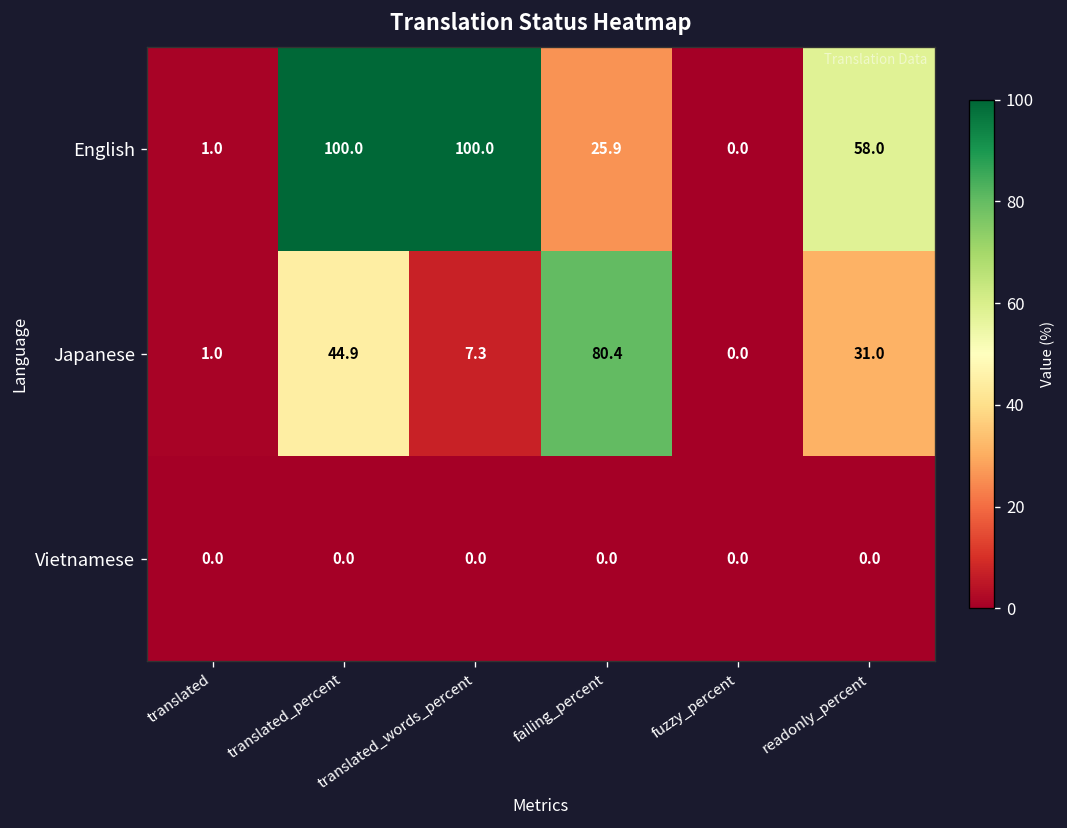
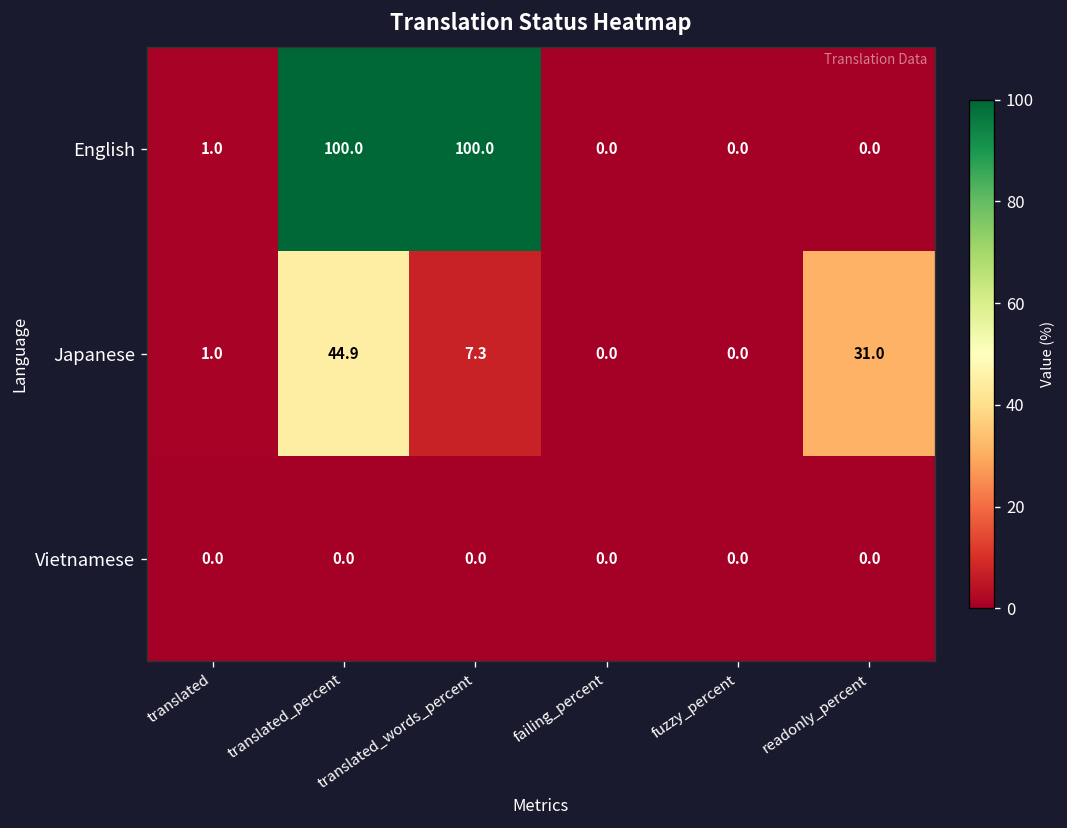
  {
    "English": {
      "translated": 1.0,
      "translated_percent": 100.0,
      "translated_words_percent": 100.0,
-     "failing_percent": 25.9,
+     "failing_percent": 0.0,
      "fuzzy_percent": 0.0,
-     "readonly_percent": 58.0
+     "readonly_percent": 0.0
    },
    "Japanese": {
      "translated": 1.0,
      "translated_percent": 44.9,
      "translated_words_percent": 7.3,
-     "failing_percent": 80.4,
+     "failing_percent": 0.0,
      "fuzzy_percent": 0.0,
      "readonly_percent": 31.0
    },
    "Vietnamese": {
      "translated": 0.0,
      "translated_percent": 0.0,
      "translated_words_percent": 0.0,
      "failing_percent": 0.0,
      "fuzzy_percent": 0.0,
      "readonly_percent": 0.0
    }
  }
